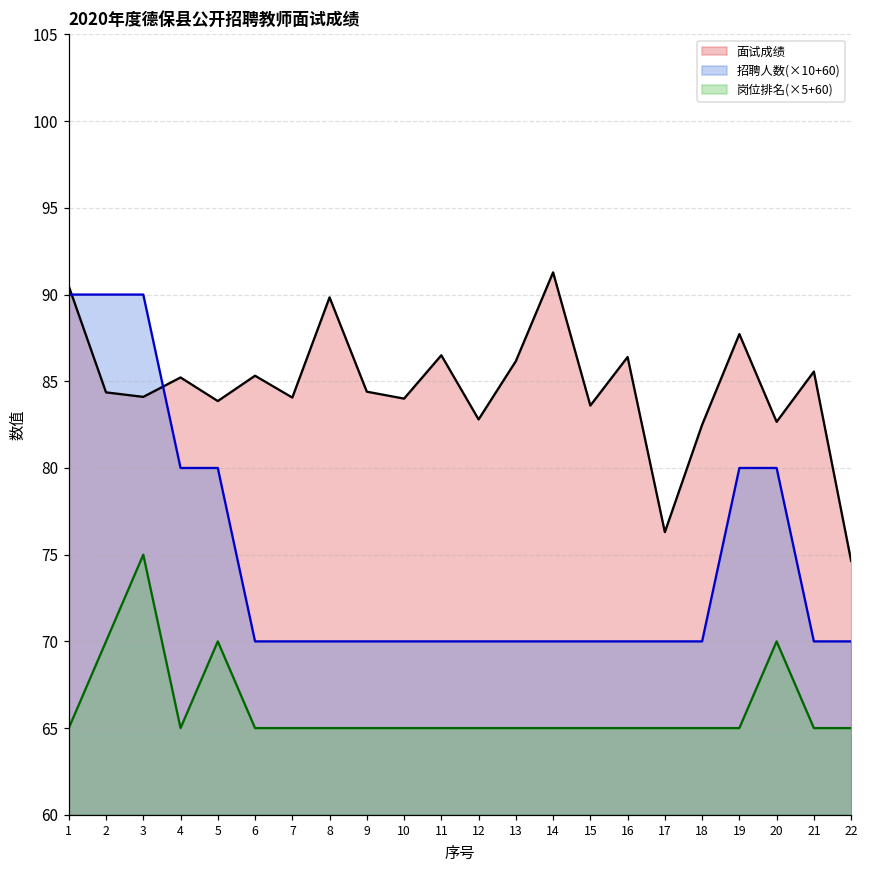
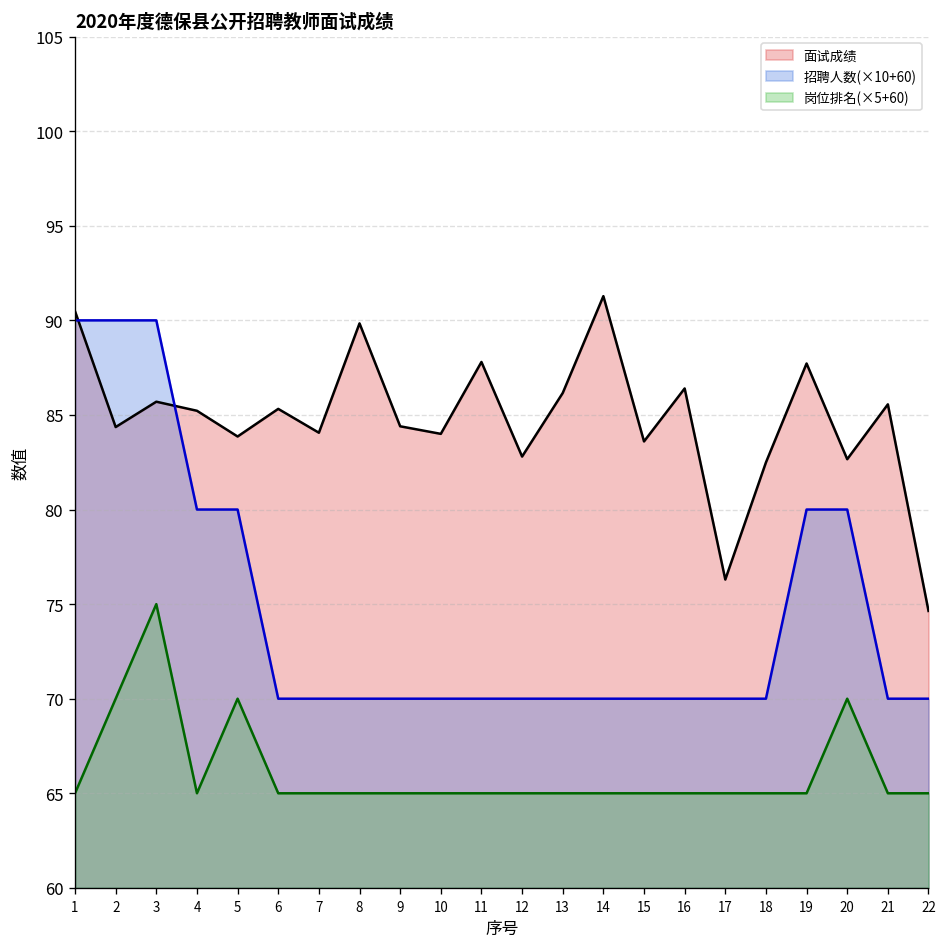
  {
    "面试成绩": {
      "1": 90.5,
      "2": 84.4,
-     "3": 84.1,
+     "3": 85.7,
      "4": 85.2,
      "5": 83.9,
      "6": 85.3,
      "7": 84.1,
      "8": 89.8,
      "9": 84.4,
      "10": 84.0,
-     "11": 86.5,
+     "11": 87.8,
      "12": 82.8,
      "13": 86.2,
      "14": 91.3,
      "15": 83.6,
      "16": 86.4,
      "17": 76.3,
      "18": 82.5,
      "19": 87.7,
      "20": 82.7,
      "21": 85.6,
      "22": 74.6
    },
    "招聘人数(×10+60)": {
      "1": 90.0,
      "2": 90.0,
      "3": 90.0,
      "4": 80.0,
      "5": 80.0,
      "6": 70.0,
      "7": 70.0,
      "8": 70.0,
      "9": 70.0,
      "10": 70.0,
      "11": 70.0,
      "12": 70.0,
      "13": 70.0,
      "14": 70.0,
      "15": 70.0,
      "16": 70.0,
      "17": 70.0,
      "18": 70.0,
      "19": 80.0,
      "20": 80.0,
      "21": 70.0,
      "22": 70.0
    },
    "岗位排名(×5+60)": {
      "1": 65.0,
      "2": 70.0,
      "3": 75.0,
      "4": 65.0,
      "5": 70.0,
      "6": 65.0,
      "7": 65.0,
      "8": 65.0,
      "9": 65.0,
      "10": 65.0,
      "11": 65.0,
      "12": 65.0,
      "13": 65.0,
      "14": 65.0,
      "15": 65.0,
      "16": 65.0,
      "17": 65.0,
      "18": 65.0,
      "19": 65.0,
      "20": 70.0,
      "21": 65.0,
      "22": 65.0
    }
  }
